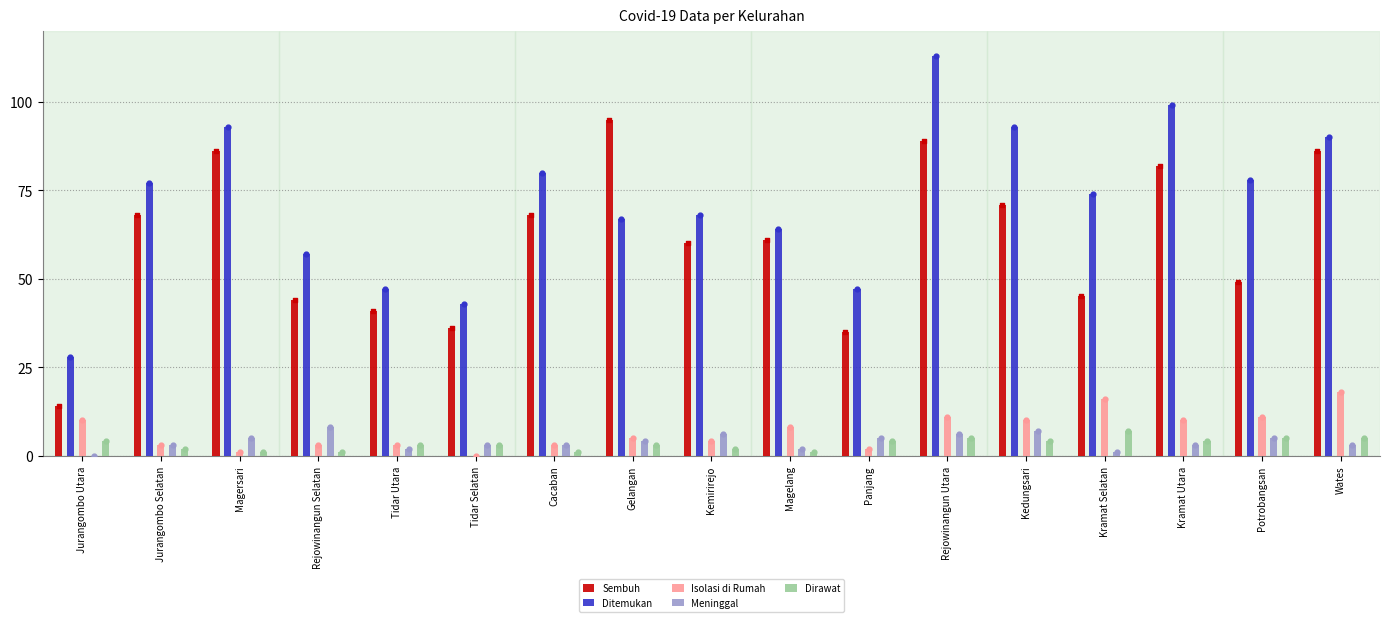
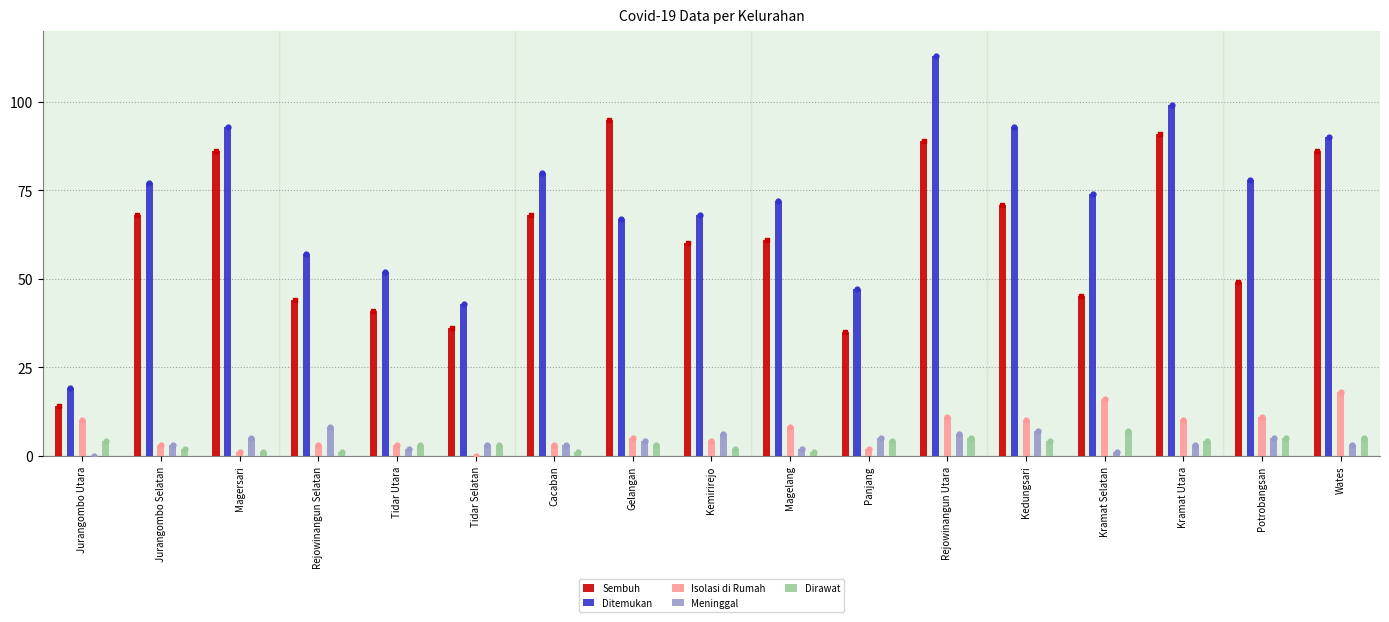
  {
    "Sembuh": {
      "Jurangombo Utara": 14,
      "Jurangombo Selatan": 68,
      "Magersari": 86,
      "Rejowinangun Selatan": 44,
      "Tidar Utara": 41,
      "Tidar Selatan": 36,
      "Cacaban": 68,
      "Gelangan": 95,
      "Kemirirejo": 60,
      "Magelang": 61,
      "Panjang": 35,
      "Rejowinangun Utara": 89,
      "Kedungsari": 71,
      "Kramat Selatan": 45,
-     "Kramat Utara": 82,
+     "Kramat Utara": 91,
      "Potrobangsan": 49,
      "Wates": 86
    },
    "Ditemukan": {
-     "Jurangombo Utara": 28,
+     "Jurangombo Utara": 19,
      "Jurangombo Selatan": 77,
      "Magersari": 93,
      "Rejowinangun Selatan": 57,
-     "Tidar Utara": 47,
+     "Tidar Utara": 52,
      "Tidar Selatan": 43,
      "Cacaban": 80,
      "Gelangan": 67,
      "Kemirirejo": 68,
-     "Magelang": 64,
+     "Magelang": 72,
      "Panjang": 47,
      "Rejowinangun Utara": 113,
      "Kedungsari": 93,
      "Kramat Selatan": 74,
      "Kramat Utara": 99,
      "Potrobangsan": 78,
      "Wates": 90
    }
  }
